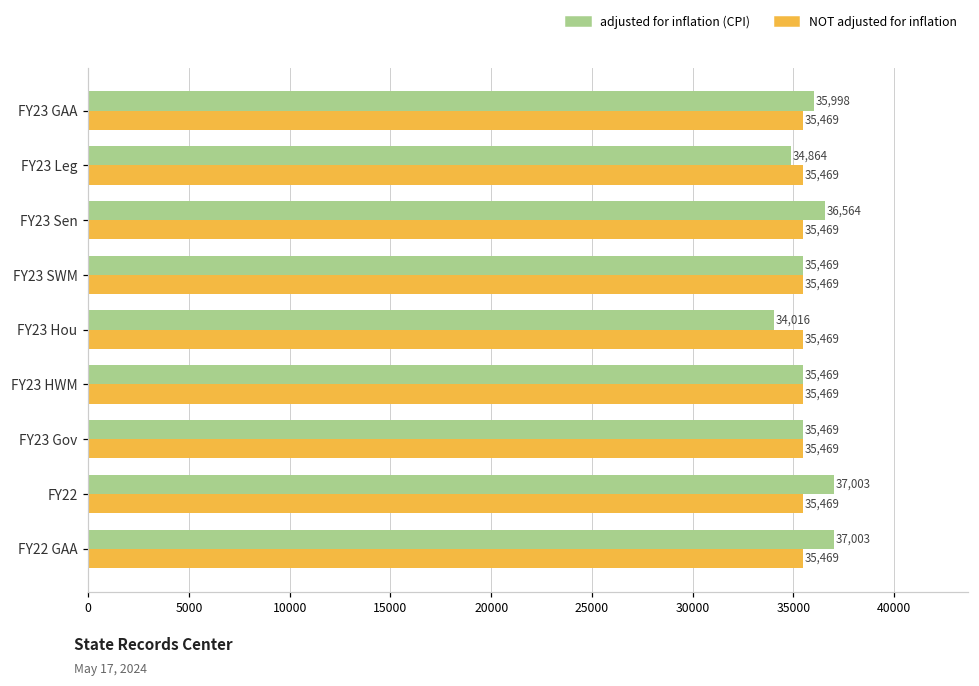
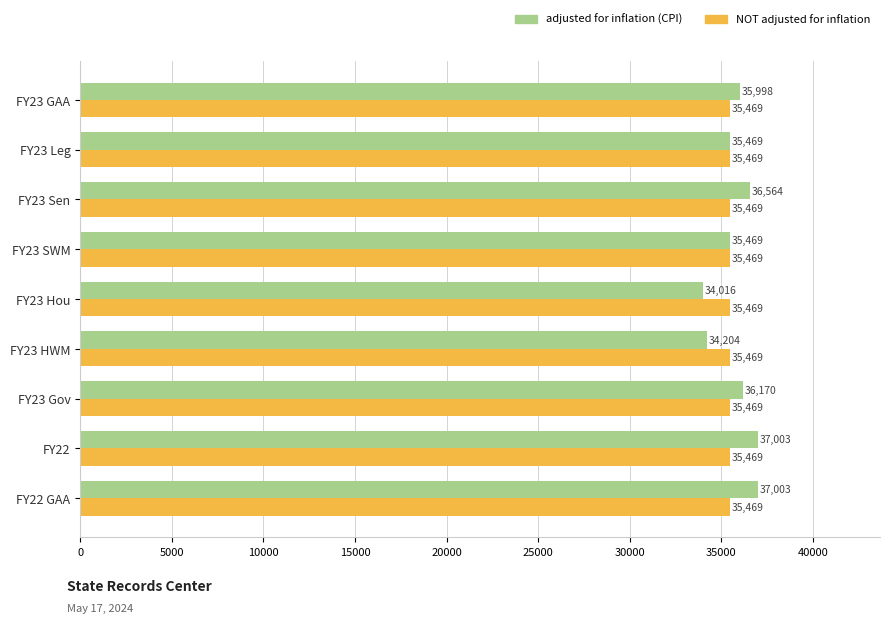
  {
    "adjusted for inflation (CPI)": {
      "FY23 GAA": "35,998",
-     "FY23 Leg": "34,864",
+     "FY23 Leg": "35,469",
      "FY23 Sen": "36,564",
      "FY23 SWM": "35,469",
      "FY23 Hou": "34,016",
-     "FY23 HWM": "35,469",
-     "FY23 Gov": "35,469",
+     "FY23 HWM": "34,204",
+     "FY23 Gov": "36,170",
      "FY22": "37,003",
      "FY22 GAA": "37,003"
    },
    "NOT adjusted for inflation": {
      "FY23 GAA": "35,469",
      "FY23 Leg": "35,469",
      "FY23 Sen": "35,469",
      "FY23 SWM": "35,469",
      "FY23 Hou": "35,469",
      "FY23 HWM": "35,469",
      "FY23 Gov": "35,469",
      "FY22": "35,469",
      "FY22 GAA": "35,469"
    }
  }
